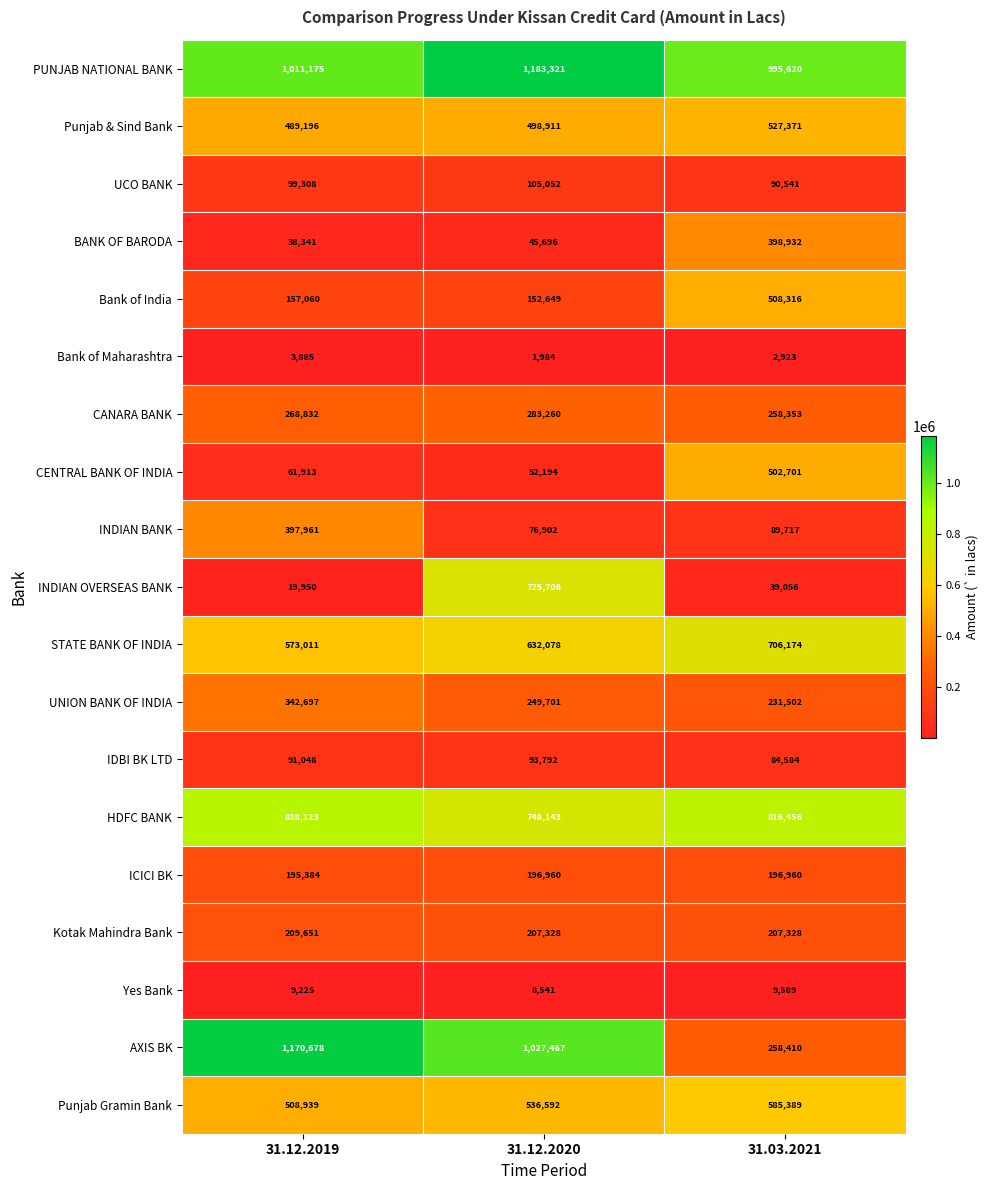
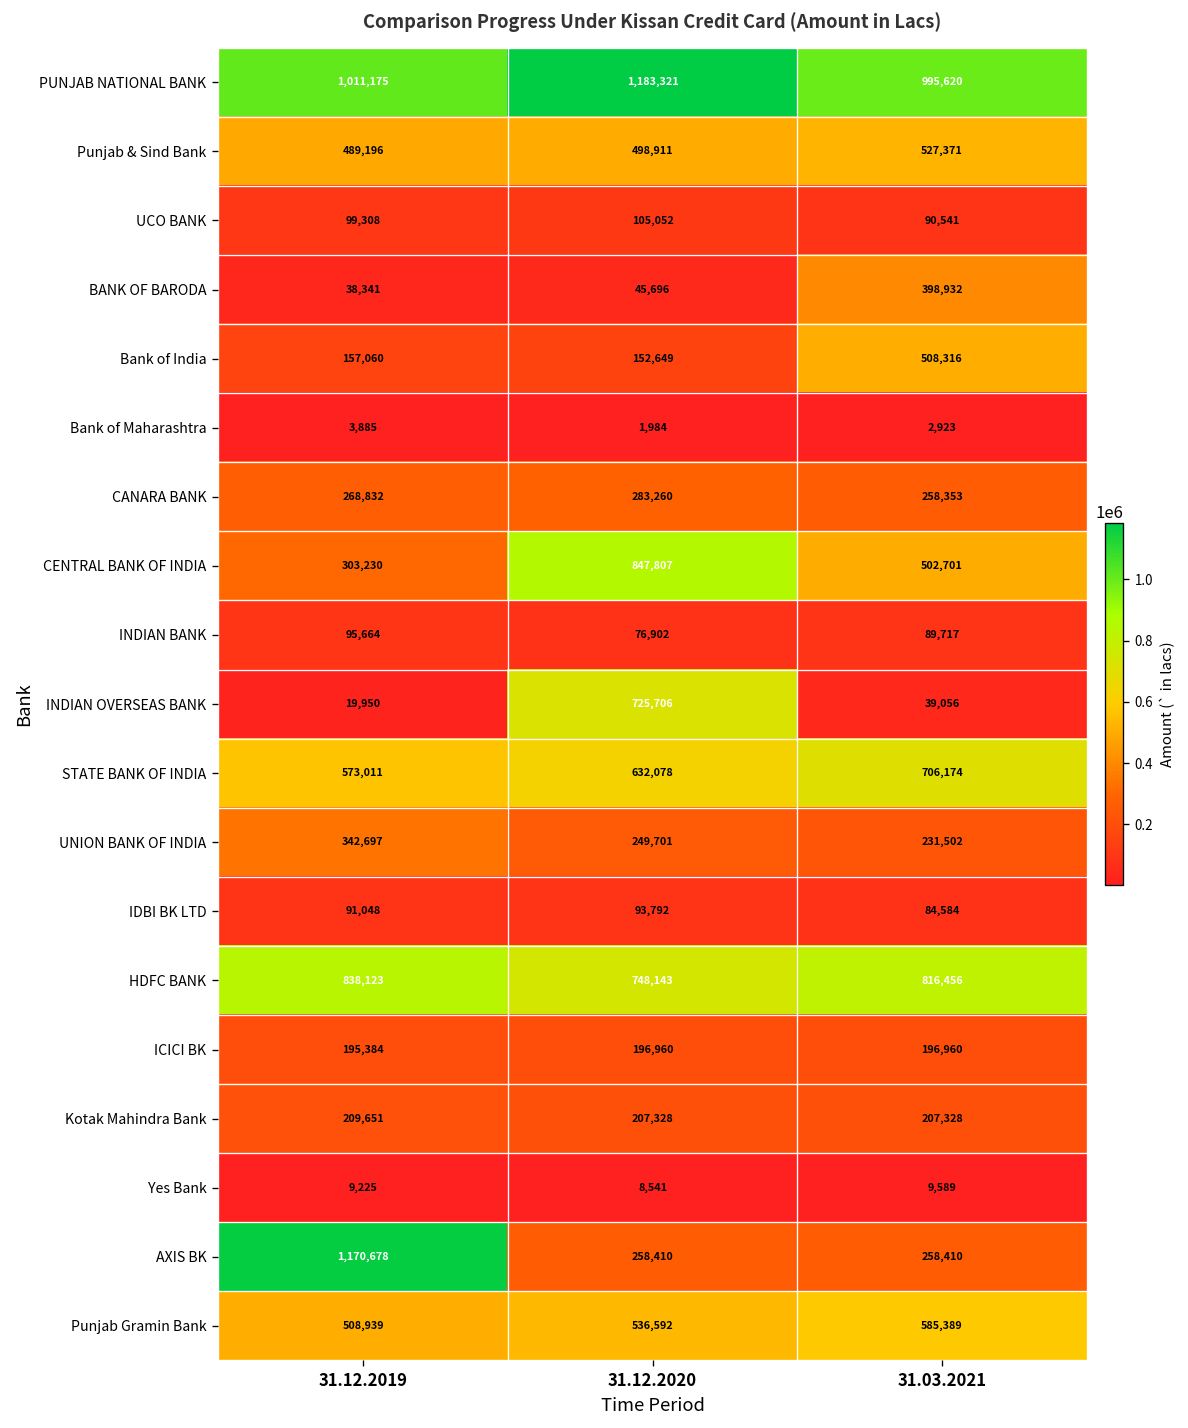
  {
    "PUNJAB NATIONAL BANK": {
      "31.12.2019": "1,011,175",
      "31.12.2020": "1,183,321",
      "31.03.2021": "995,620"
    },
    "Punjab & Sind Bank": {
      "31.12.2019": "489,196",
      "31.12.2020": "498,911",
      "31.03.2021": "527,371"
    },
    "UCO BANK": {
      "31.12.2019": "99,308",
      "31.12.2020": "105,052",
      "31.03.2021": "90,541"
    },
    "BANK OF BARODA": {
      "31.12.2019": "38,341",
      "31.12.2020": "45,696",
      "31.03.2021": "398,932"
    },
    "Bank of India": {
      "31.12.2019": "157,060",
      "31.12.2020": "152,649",
      "31.03.2021": "508,316"
    },
    "Bank of Maharashtra": {
      "31.12.2019": "3,885",
      "31.12.2020": "1,984",
      "31.03.2021": "2,923"
    },
    "CANARA BANK": {
      "31.12.2019": "268,832",
      "31.12.2020": "283,260",
      "31.03.2021": "258,353"
    },
    "CENTRAL BANK OF INDIA": {
-     "31.12.2019": "61,913",
-     "31.12.2020": "52,194",
+     "31.12.2019": "303,230",
+     "31.12.2020": "847,807",
      "31.03.2021": "502,701"
    },
    "INDIAN BANK": {
-     "31.12.2019": "397,961",
+     "31.12.2019": "95,664",
      "31.12.2020": "76,902",
      "31.03.2021": "89,717"
    },
    "INDIAN OVERSEAS BANK": {
      "31.12.2019": "19,950",
      "31.12.2020": "725,706",
      "31.03.2021": "39,056"
    },
    "STATE BANK OF INDIA": {
      "31.12.2019": "573,011",
      "31.12.2020": "632,078",
      "31.03.2021": "706,174"
    },
    "UNION BANK OF INDIA": {
      "31.12.2019": "342,697",
      "31.12.2020": "249,701",
      "31.03.2021": "231,502"
    },
    "IDBI BK LTD": {
      "31.12.2019": "91,048",
      "31.12.2020": "93,792",
      "31.03.2021": "84,584"
    },
    "HDFC BANK": {
      "31.12.2019": "838,123",
      "31.12.2020": "748,143",
      "31.03.2021": "816,456"
    },
    "ICICI BK": {
      "31.12.2019": "195,384",
      "31.12.2020": "196,960",
      "31.03.2021": "196,960"
    },
    "Kotak Mahindra Bank": {
      "31.12.2019": "209,651",
      "31.12.2020": "207,328",
      "31.03.2021": "207,328"
    },
    "Yes Bank": {
      "31.12.2019": "9,225",
      "31.12.2020": "8,541",
      "31.03.2021": "9,589"
    },
    "AXIS BK": {
      "31.12.2019": "1,170,678",
-     "31.12.2020": "1,027,467",
+     "31.12.2020": "258,410",
      "31.03.2021": "258,410"
    },
    "Punjab Gramin Bank": {
      "31.12.2019": "508,939",
      "31.12.2020": "536,592",
      "31.03.2021": "585,389"
    }
  }
